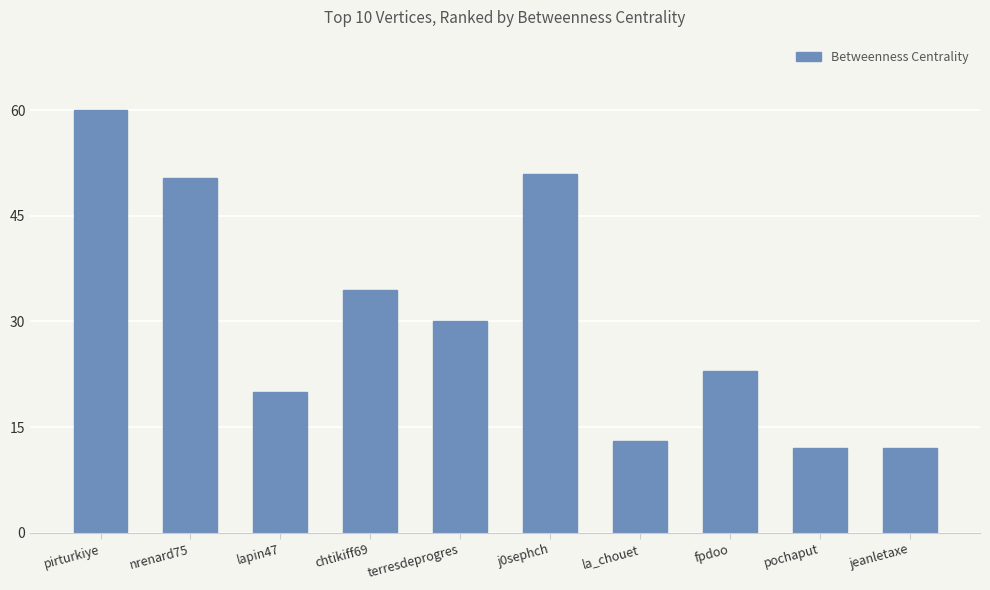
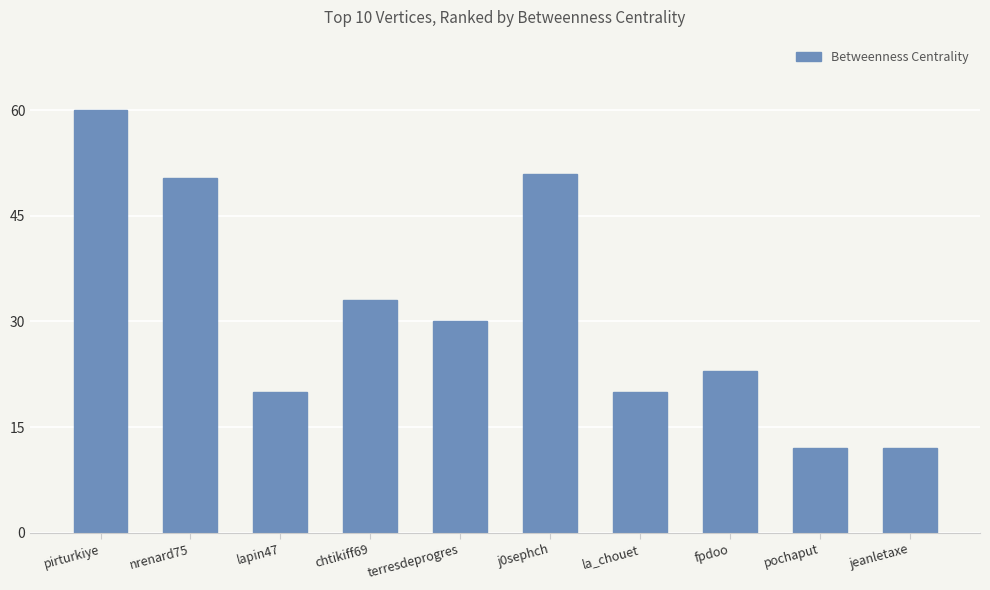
  {
    "pirturkiye": 60,
    "nrenard75": 50,
    "lapin47": 20,
-   "chtikiff69": 34,
+   "chtikiff69": 33,
    "terresdeprogres": 30,
    "j0sephch": 51,
-   "la_chouet": 13,
+   "la_chouet": 20,
    "fpdoo": 23,
    "pochaput": 12,
    "jeanletaxe": 12
  }
